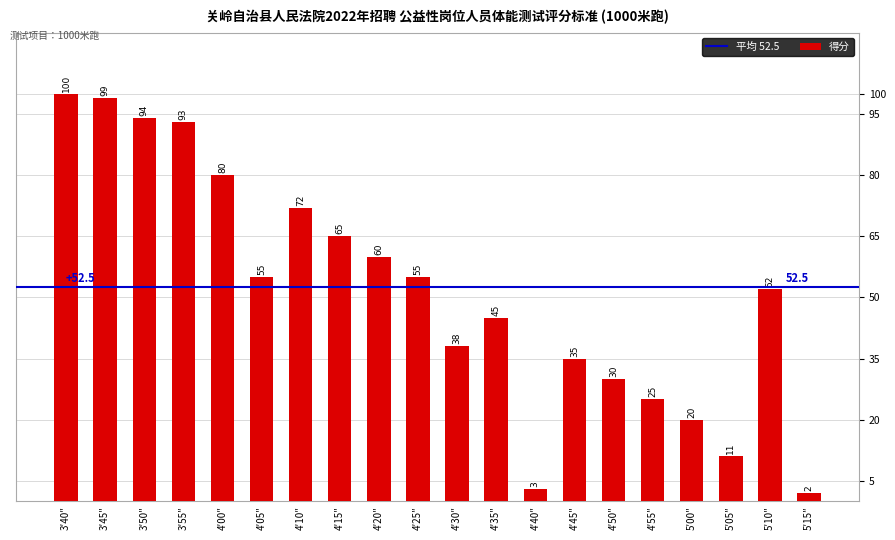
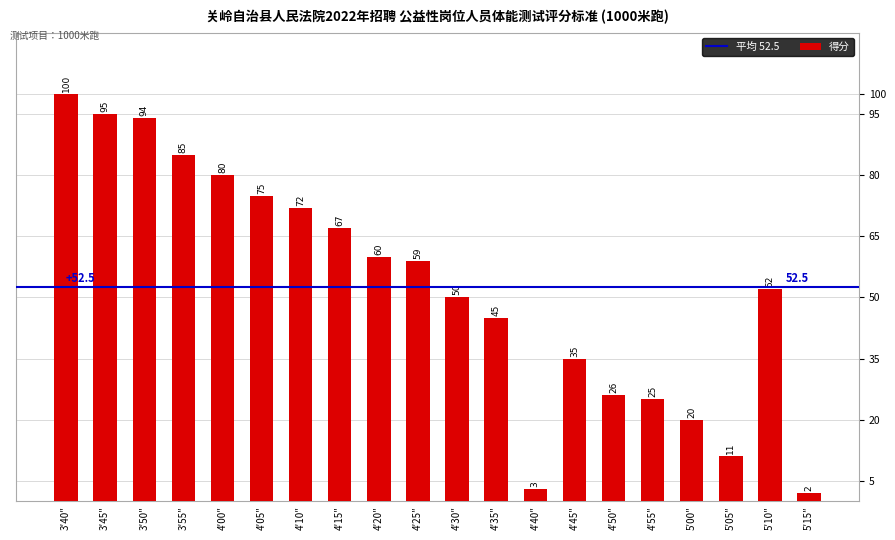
  {
    "3′40″": 100,
-   "3′45″": 99,
+   "3′45″": 95,
    "3′50″": 94,
-   "3′55″": 93,
+   "3′55″": 85,
    "4′00″": 80,
-   "4′05″": 55,
+   "4′05″": 75,
    "4′10″": 72,
-   "4′15″": 65,
+   "4′15″": 67,
    "4′20″": 60,
-   "4′25″": 55,
-   "4′30″": 38,
+   "4′25″": 59,
+   "4′30″": 50,
    "4′35″": 45,
    "4′40″": 3,
    "4′45″": 35,
-   "4′50″": 30,
+   "4′50″": 26,
    "4′55″": 25,
    "5′00″": 20,
    "5′05″": 11,
    "5′10″": 52,
    "5′15″": 2
  }
